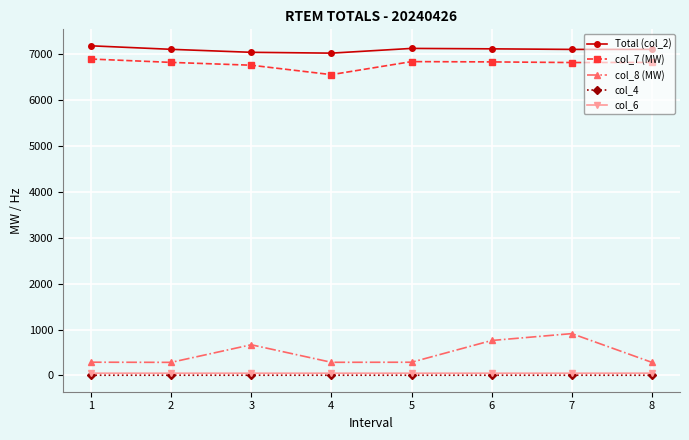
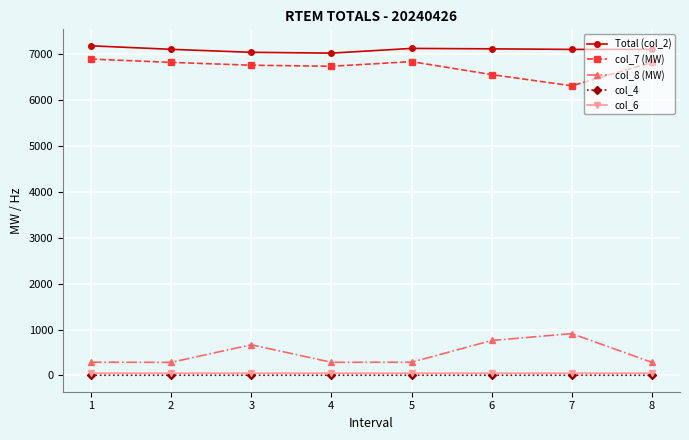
  {
    "col_7 (MW)": {
      "1": 6900,
      "2": 6800,
      "3": 6800,
-     "4": 6500,
+     "4": 6700,
      "5": 6800,
-     "6": 6800,
-     "7": 6800
+     "6": 6600,
+     "7": 6300
    },
    "col_8 (MW)": {
      "1": 300,
      "2": 300,
      "3": 700,
      "4": 300,
      "5": 300,
      "6": 800,
      "7": 900,
      "8": 300
    }
  }
